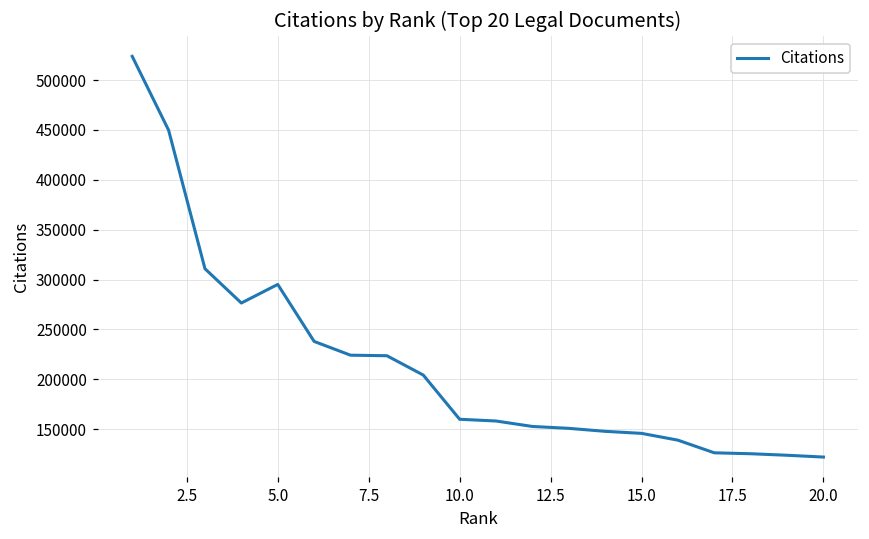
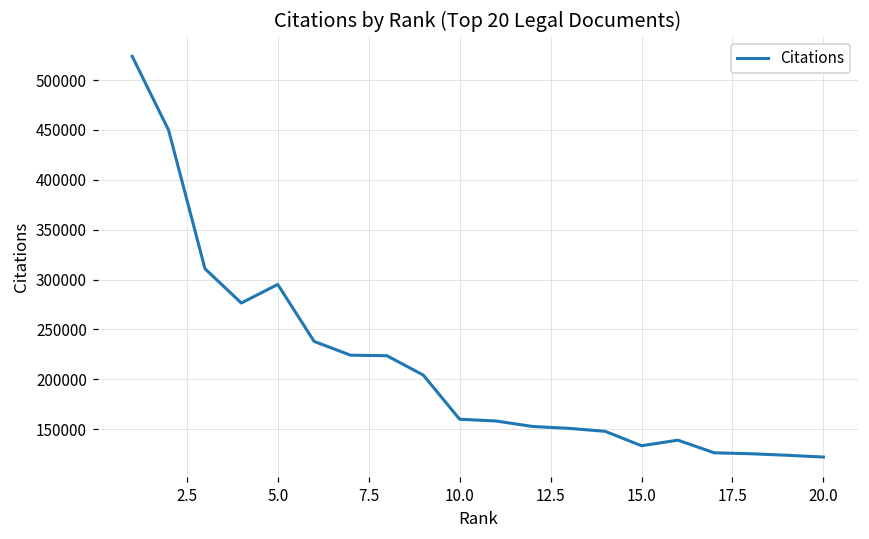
  {
    "5.0": 300000,
    "10.0": 160000,
-   "15.0": 150000,
+   "15.0": 130000,
    "20.0": 120000
  }
